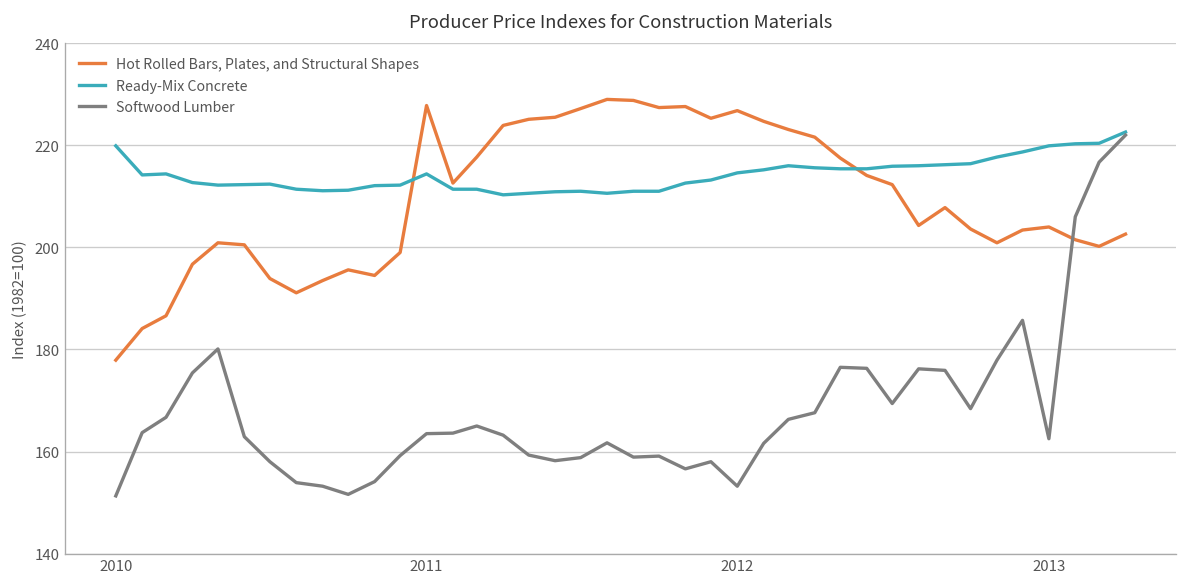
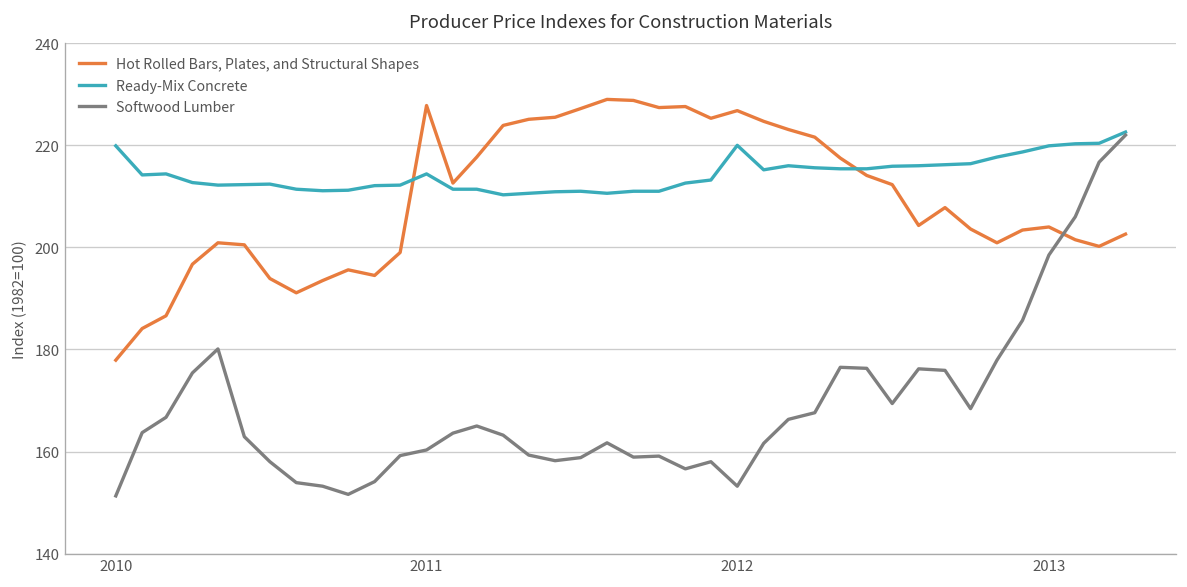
  {
    "Hot Rolled Bars, Plates, and Structural Shapes": {
      "2010": 178,
      "2011": 228,
      "2012": 227,
      "2013": 204
    },
    "Ready-Mix Concrete": {
      "2010": 220,
      "2011": 214,
-     "2012": 215,
+     "2012": 220,
      "2013": 220
    },
    "Softwood Lumber": {
      "2010": 151,
-     "2011": 164,
+     "2011": 160,
      "2012": 153,
-     "2013": 163
+     "2013": 199
    }
  }
